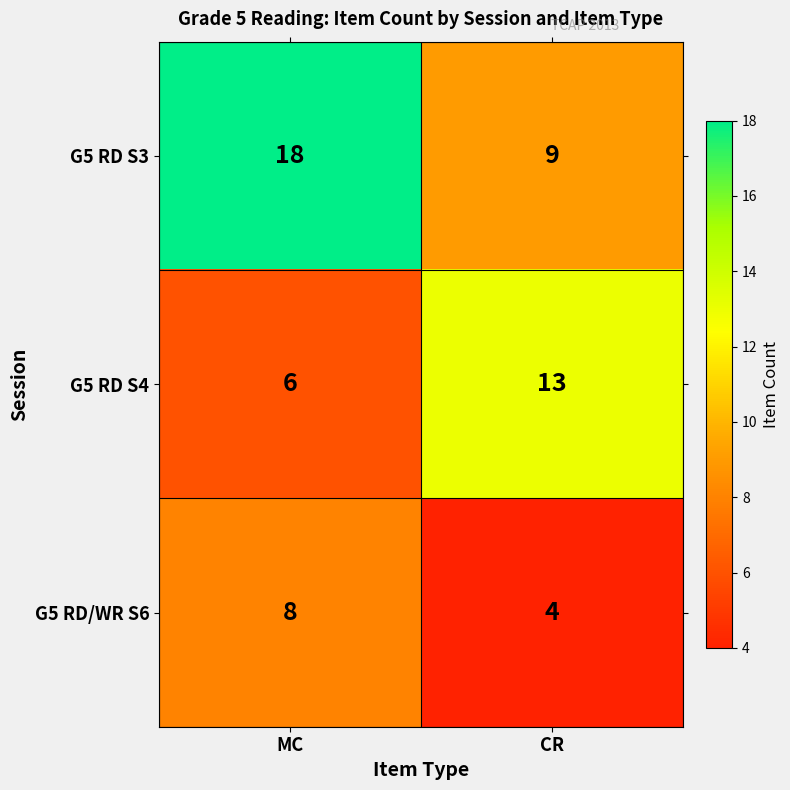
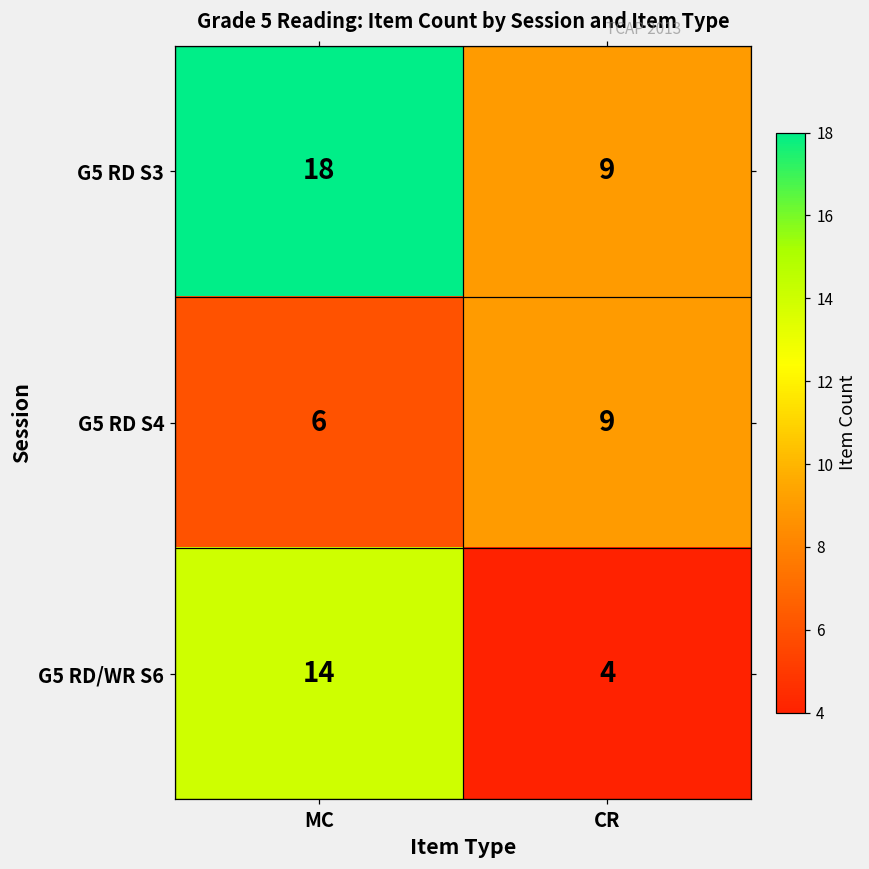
  {
    "G5 RD S3": {
      "MC": 18,
      "CR": 9
    },
    "G5 RD S4": {
      "MC": 6,
-     "CR": 13
+     "CR": 9
    },
    "G5 RD/WR S6": {
-     "MC": 8,
+     "MC": 14,
      "CR": 4
    }
  }
